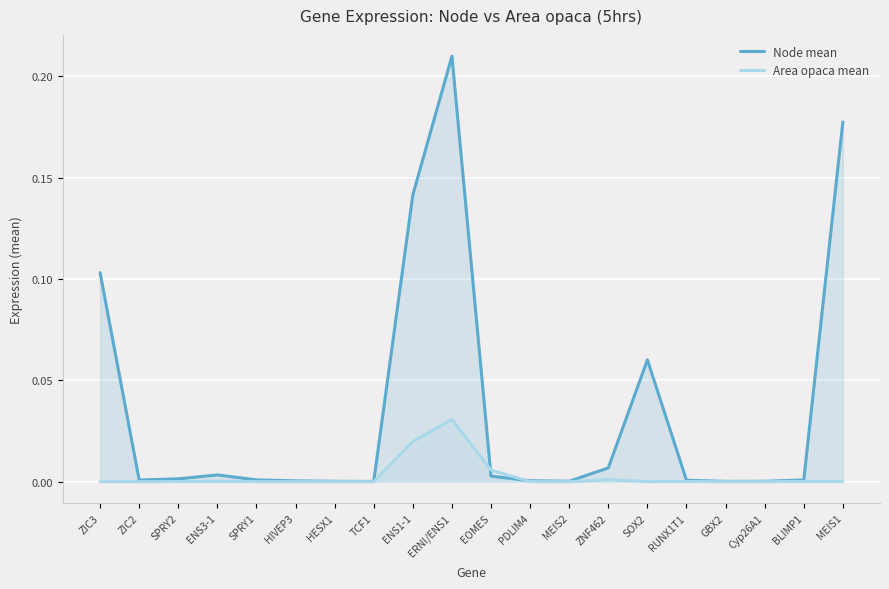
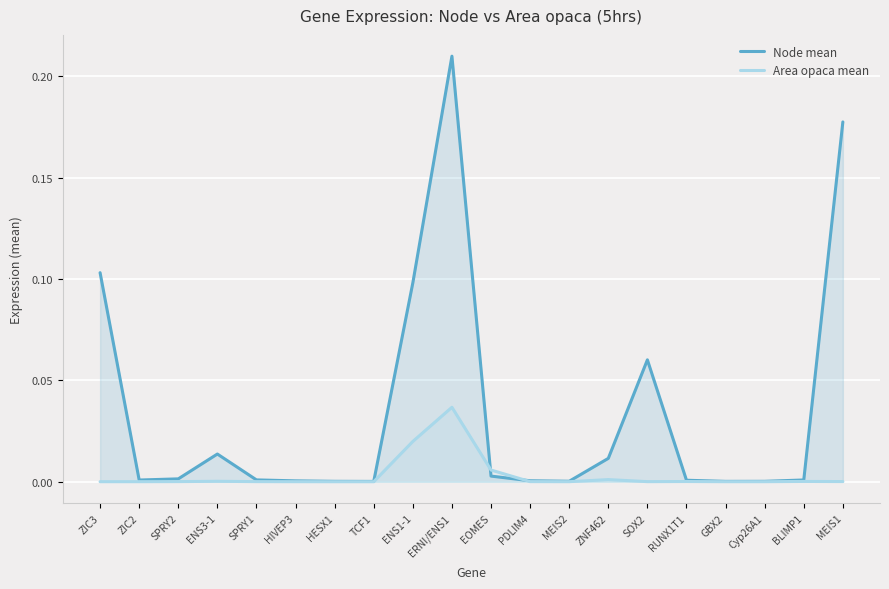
  {
    "Node mean": {
      "ZIC3": 0.103,
      "SPRY2": 0.001,
-     "ENS3-1": 0.003,
-     "ENS1-1": 0.142,
+     "ENS3-1": 0.014,
+     "ENS1-1": 0.098,
      "ERNI/ENS1": 0.210,
      "EOMES": 0.003,
-     "ZNF462": 0.007,
+     "ZNF462": 0.012,
      "SOX2": 0.060,
      "MEIS1": 0.178
    },
    "Area opaca mean": {
      "ZIC3": 0.000,
      "SPRY2": 0.000,
      "ENS3-1": 0.000,
      "ENS1-1": 0.020,
-     "ERNI/ENS1": 0.031,
+     "ERNI/ENS1": 0.037,
      "EOMES": 0.006,
      "ZNF462": 0.001,
      "SOX2": 0.000,
      "MEIS1": 0.000
    }
  }
